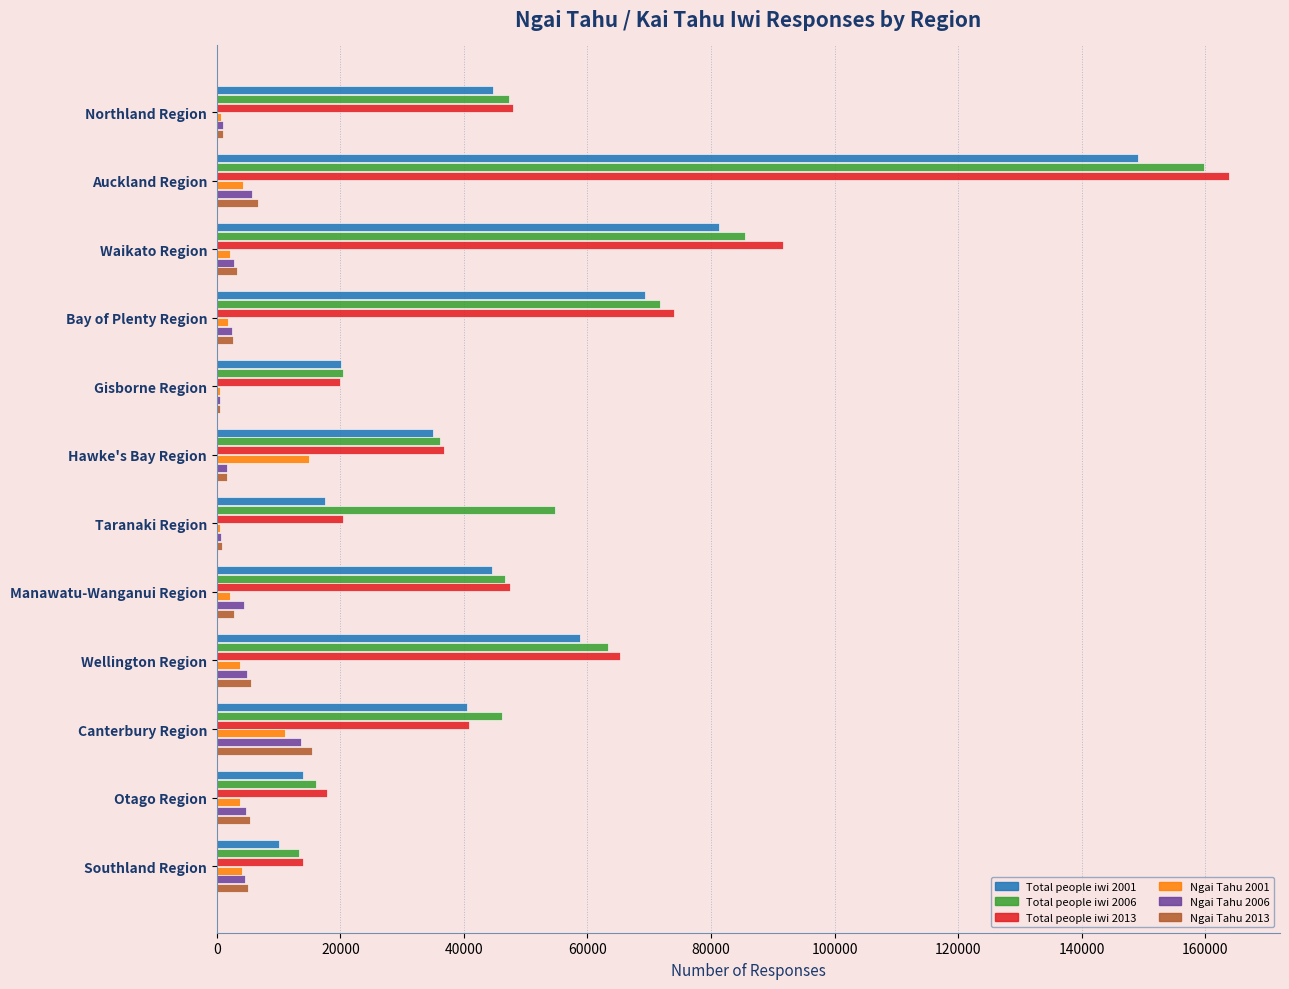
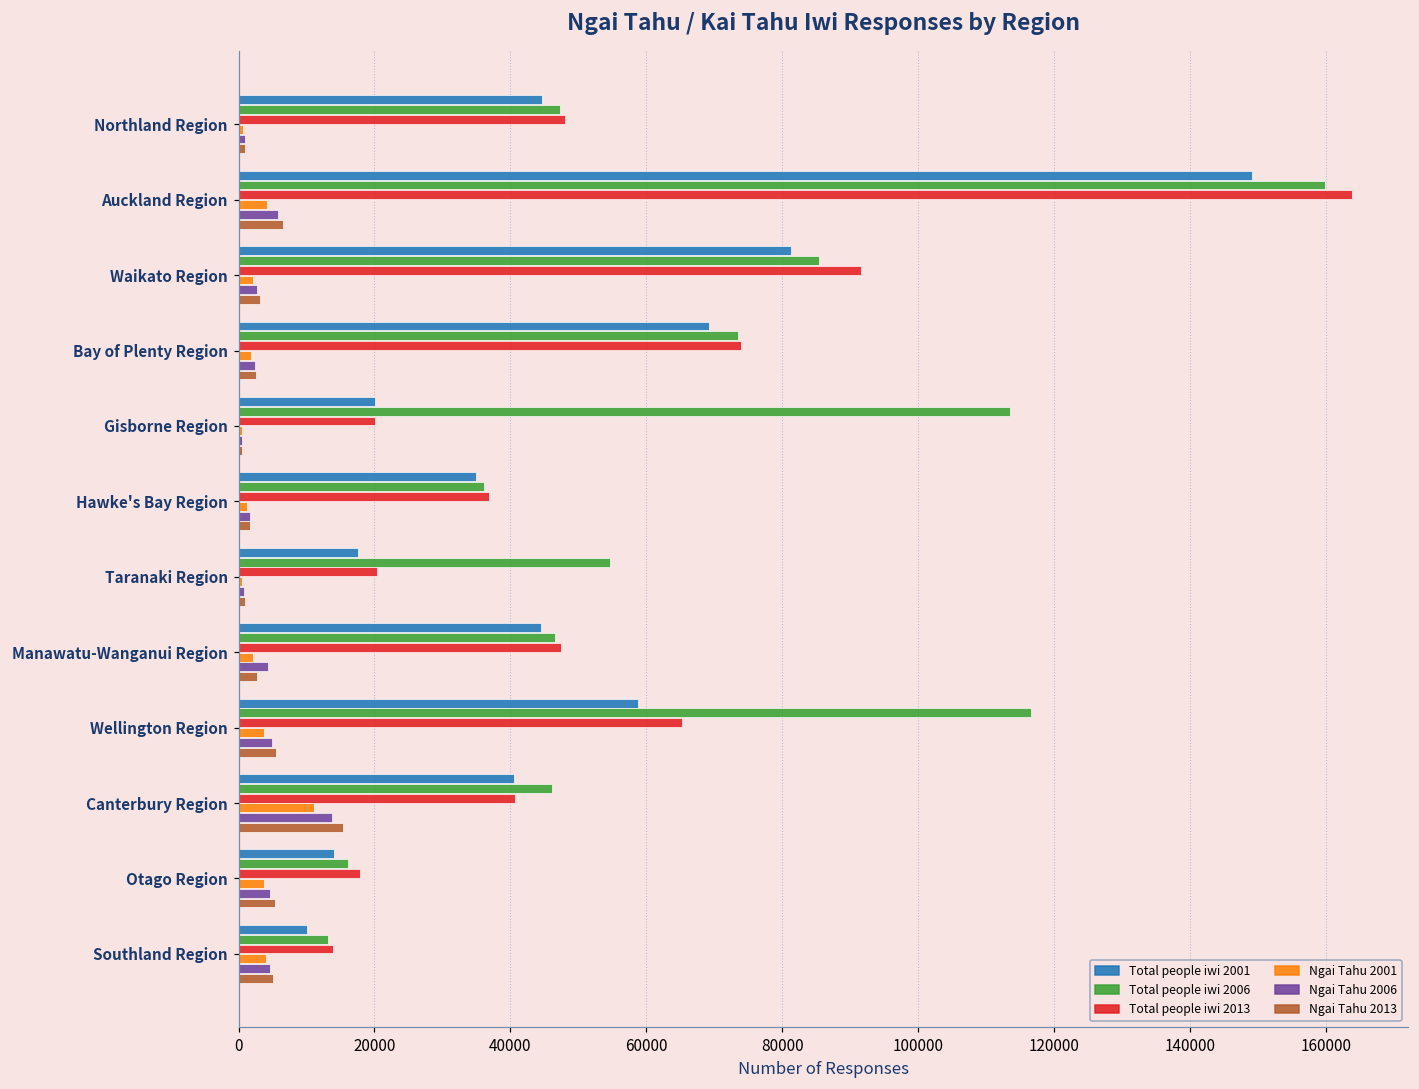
  {
    "Total people iwi 2001": {
      "Northland Region": 45000,
      "Auckland Region": 149000,
      "Waikato Region": 81000,
      "Bay of Plenty Region": 69000,
      "Gisborne Region": 20000,
      "Hawke's Bay Region": 35000,
      "Taranaki Region": 18000,
      "Manawatu-Wanganui Region": 45000,
      "Wellington Region": 59000,
      "Canterbury Region": 40000,
      "Otago Region": 14000,
      "Southland Region": 10000
    },
    "Total people iwi 2006": {
      "Northland Region": 47000,
      "Auckland Region": 160000,
      "Waikato Region": 85000,
-     "Bay of Plenty Region": 72000,
-     "Gisborne Region": 20000,
+     "Bay of Plenty Region": 74000,
+     "Gisborne Region": 114000,
      "Hawke's Bay Region": 36000,
      "Taranaki Region": 55000,
      "Manawatu-Wanganui Region": 47000,
-     "Wellington Region": 63000,
+     "Wellington Region": 117000,
      "Canterbury Region": 46000,
      "Otago Region": 16000,
      "Southland Region": 13000
    },
    "Total people iwi 2013": {
      "Northland Region": 48000,
      "Auckland Region": 164000,
      "Waikato Region": 92000,
      "Bay of Plenty Region": 74000,
      "Gisborne Region": 20000,
      "Hawke's Bay Region": 37000,
      "Taranaki Region": 20000,
      "Manawatu-Wanganui Region": 47000,
      "Wellington Region": 65000,
      "Canterbury Region": 41000,
      "Otago Region": 18000,
      "Southland Region": 14000
    },
    "Ngai Tahu 2001": {
      "Northland Region": 1000,
      "Auckland Region": 4000,
      "Waikato Region": 2000,
      "Bay of Plenty Region": 2000,
      "Gisborne Region": 1000,
-     "Hawke's Bay Region": 15000,
+     "Hawke's Bay Region": 1000,
      "Taranaki Region": 1000,
      "Manawatu-Wanganui Region": 2000,
      "Wellington Region": 4000,
      "Canterbury Region": 11000,
      "Otago Region": 4000,
      "Southland Region": 4000
    },
    "Ngai Tahu 2006": {
      "Northland Region": 1000,
      "Auckland Region": 6000,
      "Waikato Region": 3000,
      "Bay of Plenty Region": 2000,
      "Gisborne Region": 1000,
      "Hawke's Bay Region": 2000,
      "Taranaki Region": 1000,
      "Manawatu-Wanganui Region": 4000,
      "Wellington Region": 5000,
      "Canterbury Region": 14000,
      "Otago Region": 5000,
      "Southland Region": 5000
    },
    "Ngai Tahu 2013": {
      "Northland Region": 1000,
      "Auckland Region": 7000,
      "Waikato Region": 3000,
      "Bay of Plenty Region": 3000,
      "Gisborne Region": 1000,
      "Hawke's Bay Region": 2000,
      "Taranaki Region": 1000,
      "Manawatu-Wanganui Region": 3000,
      "Wellington Region": 6000,
      "Canterbury Region": 15000,
      "Otago Region": 5000,
      "Southland Region": 5000
    }
  }
